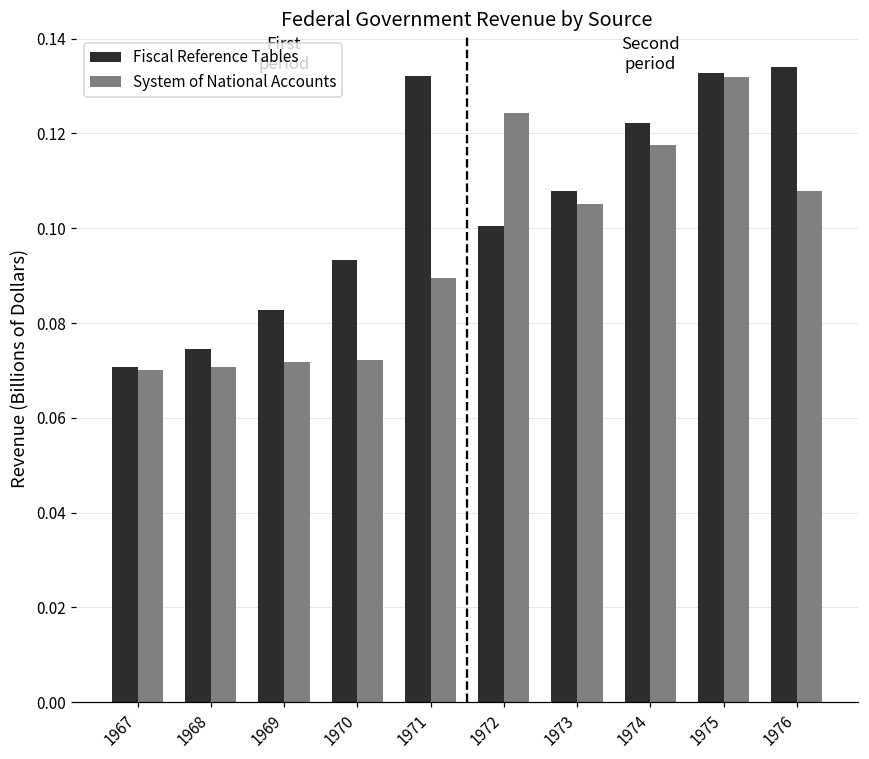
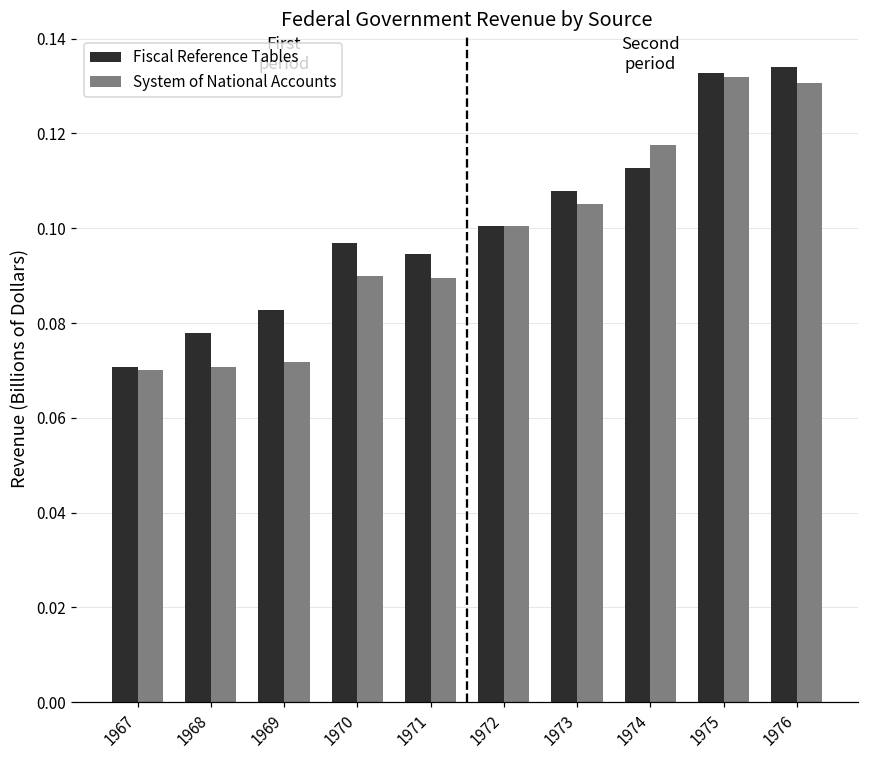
  {
    "Fiscal Reference Tables": {
      "1967": 0.071,
-     "1968": 0.075,
+     "1968": 0.078,
      "1969": 0.083,
-     "1970": 0.093,
-     "1971": 0.132,
+     "1970": 0.097,
+     "1971": 0.095,
      "1972": 0.100,
      "1973": 0.108,
-     "1974": 0.122,
+     "1974": 0.113,
      "1975": 0.133,
      "1976": 0.134
    },
    "System of National Accounts": {
      "1967": 0.070,
      "1968": 0.071,
      "1969": 0.072,
-     "1970": 0.072,
+     "1970": 0.090,
      "1971": 0.090,
-     "1972": 0.124,
+     "1972": 0.100,
      "1973": 0.105,
      "1974": 0.118,
      "1975": 0.132,
-     "1976": 0.108
+     "1976": 0.131
    }
  }
